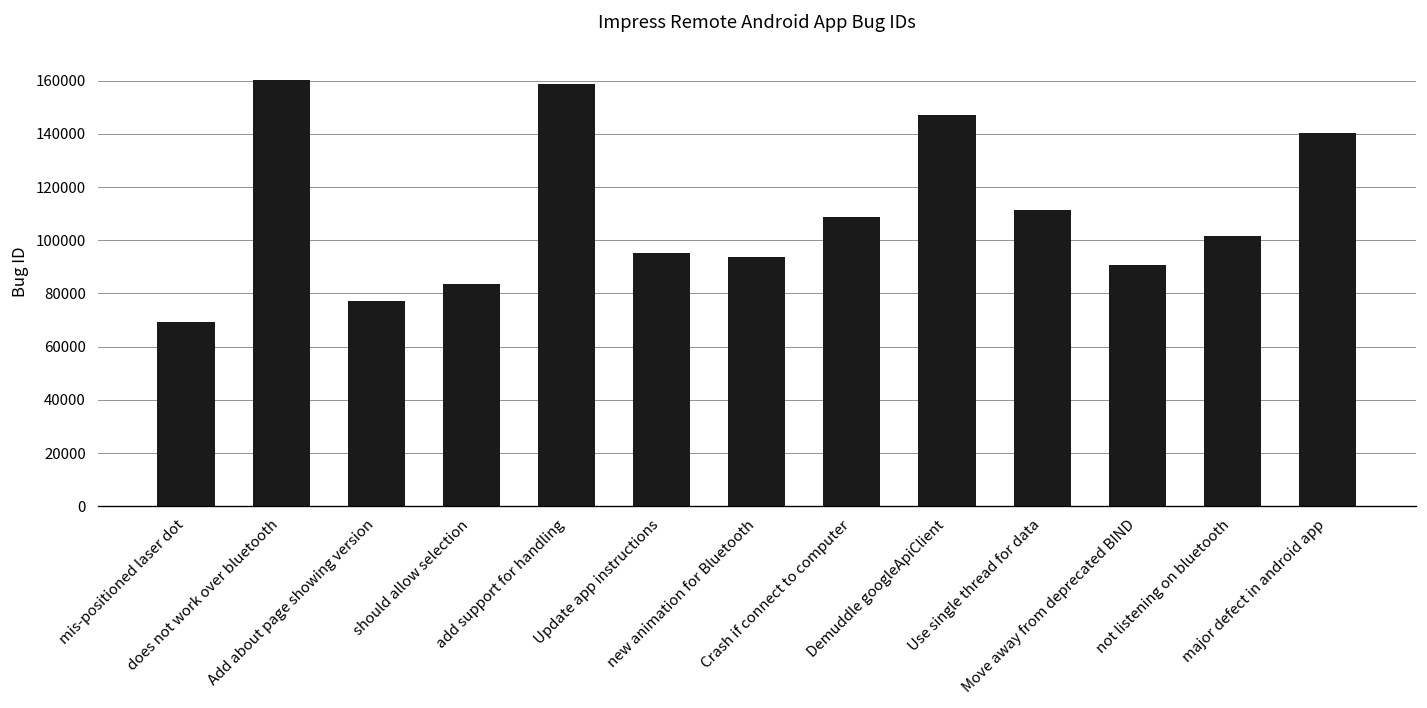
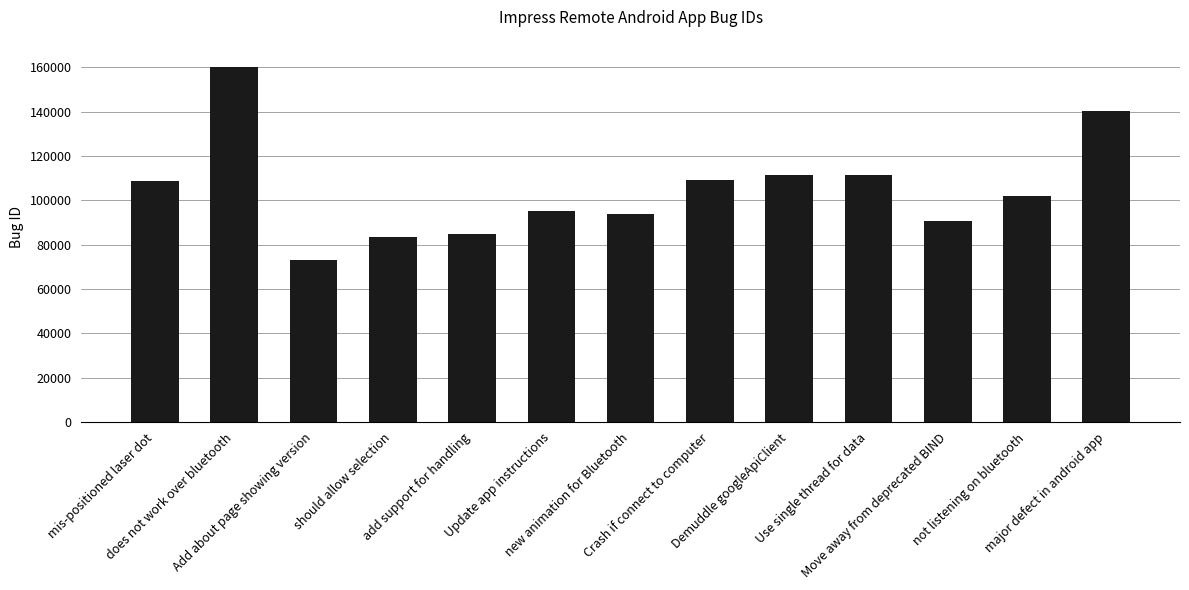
  {
-   "mis-positioned laser dot": 69000,
+   "mis-positioned laser dot": 109000,
    "does not work over bluetooth": 160000,
-   "Add about page showing version": 77000,
+   "Add about page showing version": 73000,
    "should allow selection": 83000,
-   "add support for handling": 159000,
+   "add support for handling": 85000,
    "Update app instructions": 95000,
    "new animation for Bluetooth": 94000,
    "Crash if connect to computer": 109000,
-   "Demuddle googleApiClient": 147000,
+   "Demuddle googleApiClient": 111000,
    "Use single thread for data": 111000,
    "Move away from deprecated BIND": 91000,
    "not listening on bluetooth": 102000,
    "major defect in android app": 140000
  }
